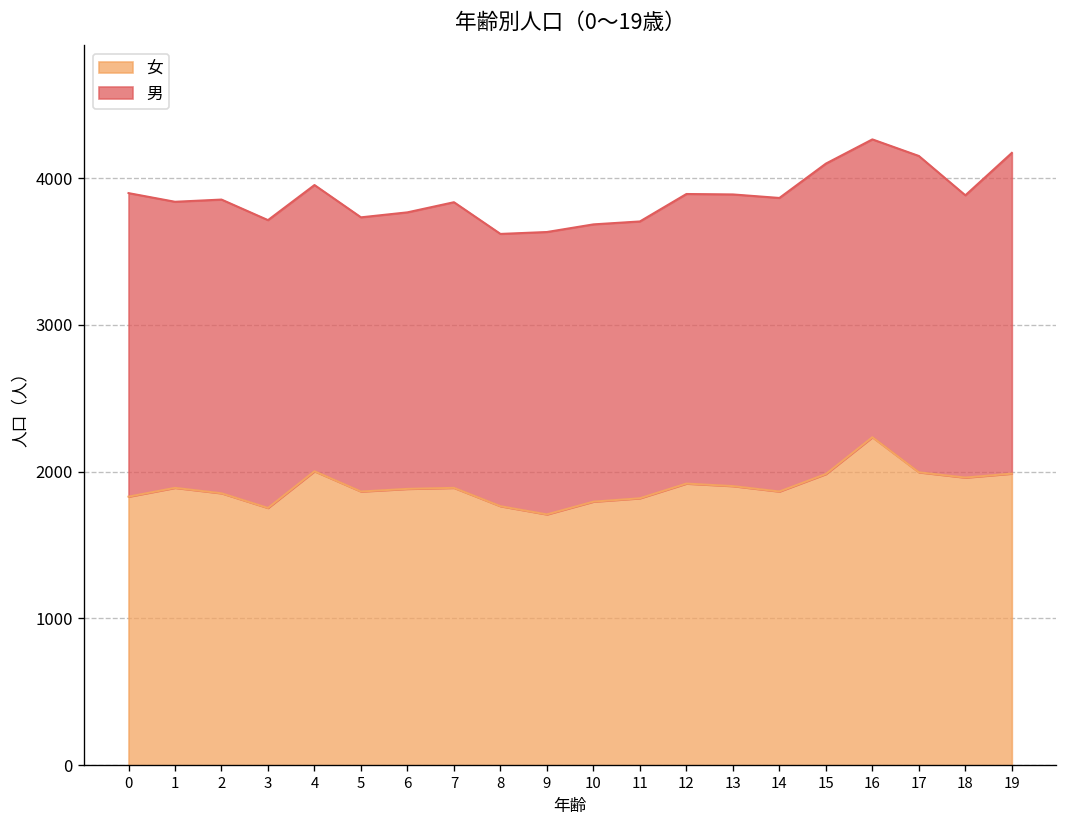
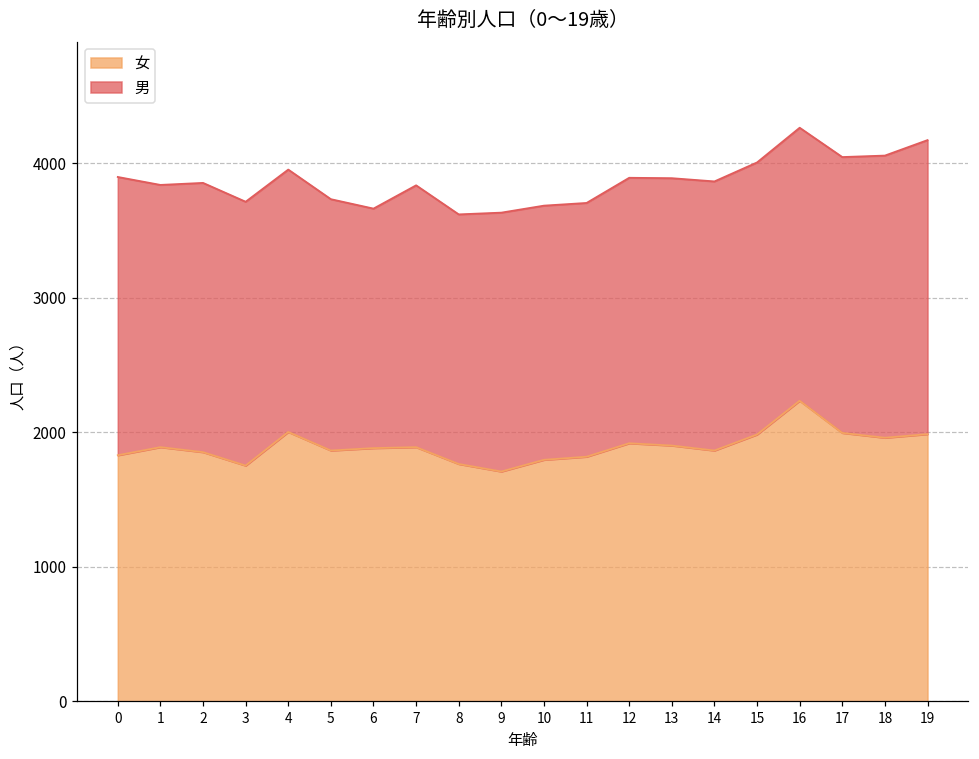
  {
    "女": {
      "0": 1830,
      "1": 1890,
      "2": 1850,
      "3": 1750,
      "4": 2000,
      "5": 1870,
      "6": 1880,
      "7": 1890,
      "8": 1770,
      "9": 1710,
      "10": 1800,
      "11": 1820,
      "12": 1920,
      "13": 1900,
      "14": 1870,
      "15": 1980,
      "16": 2240,
      "17": 2000,
      "18": 1960,
      "19": 1990
    },
    "男": {
      "0": 2070,
      "1": 1950,
      "2": 2000,
      "3": 1960,
      "4": 1950,
      "5": 1870,
-     "6": 1880,
+     "6": 1780,
      "7": 1950,
      "8": 1860,
      "9": 1920,
      "10": 1890,
      "11": 1890,
      "12": 1970,
      "13": 1990,
      "14": 2000,
-     "15": 2120,
+     "15": 2020,
      "16": 2030,
-     "17": 2160,
-     "18": 1920,
+     "17": 2050,
+     "18": 2100,
      "19": 2190
    }
  }
